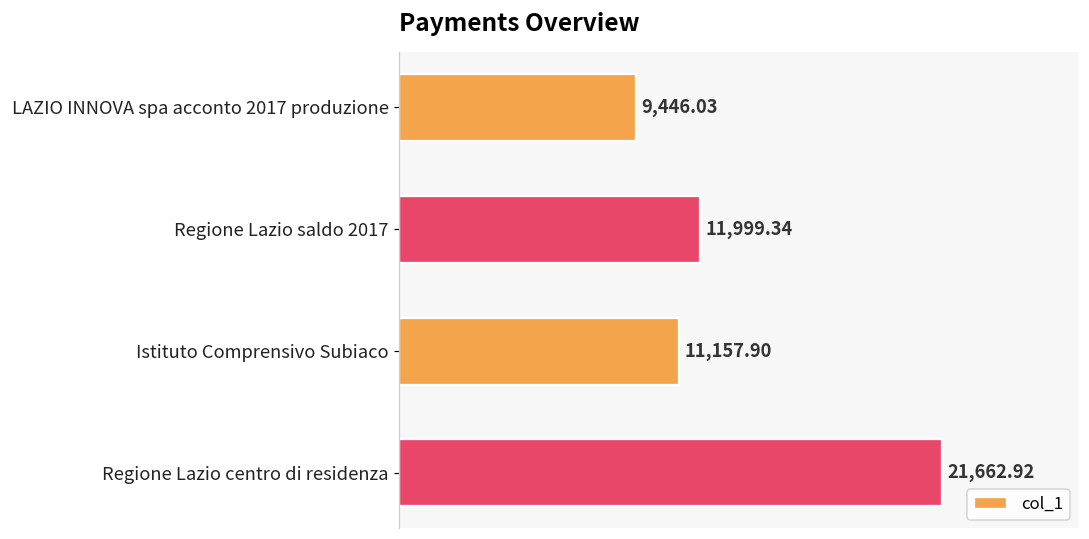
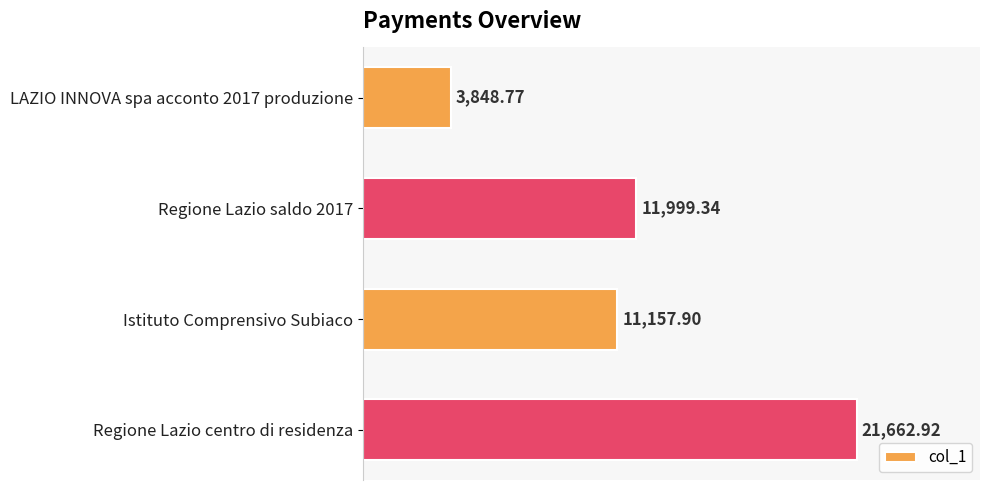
  {
-   "LAZIO INNOVA spa acconto 2017 produzione": "9,446.03",
+   "LAZIO INNOVA spa acconto 2017 produzione": "3,848.77",
    "Regione Lazio saldo 2017": "11,999.34",
    "Istituto Comprensivo Subiaco": "11,157.90",
    "Regione Lazio centro di residenza": "21,662.92"
  }
